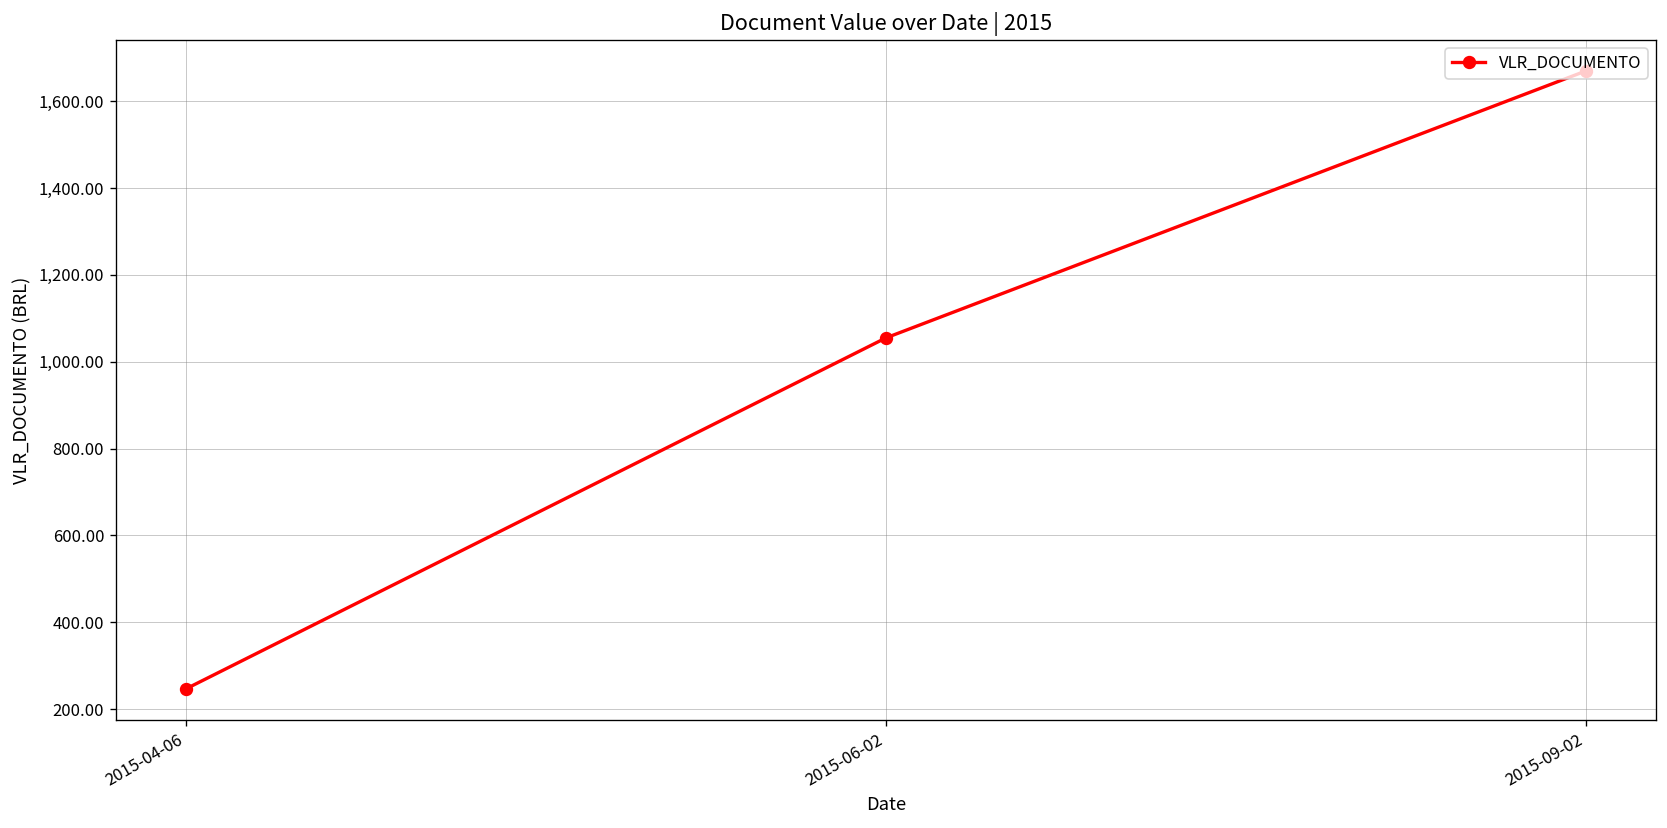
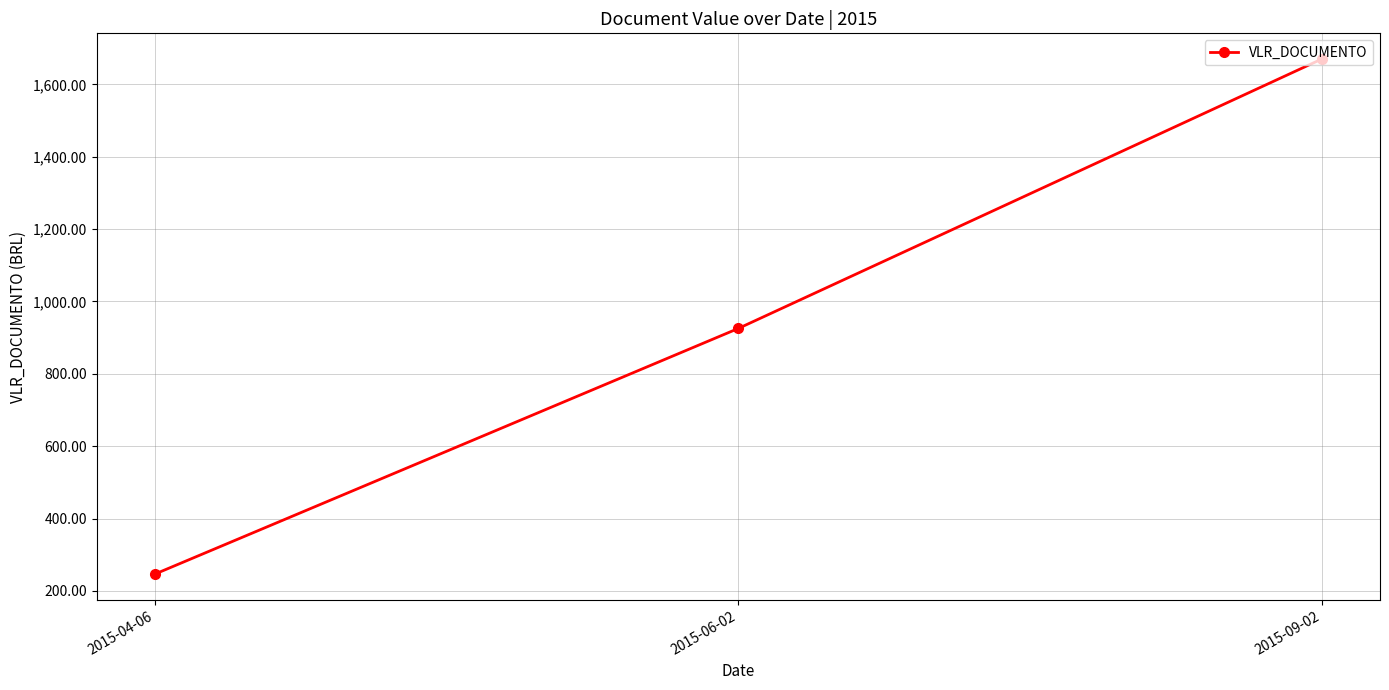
  {
    "2015-04-06": "250",
-   "2015-06-02": "1,060"
+   "2015-06-02": "930"
  }
